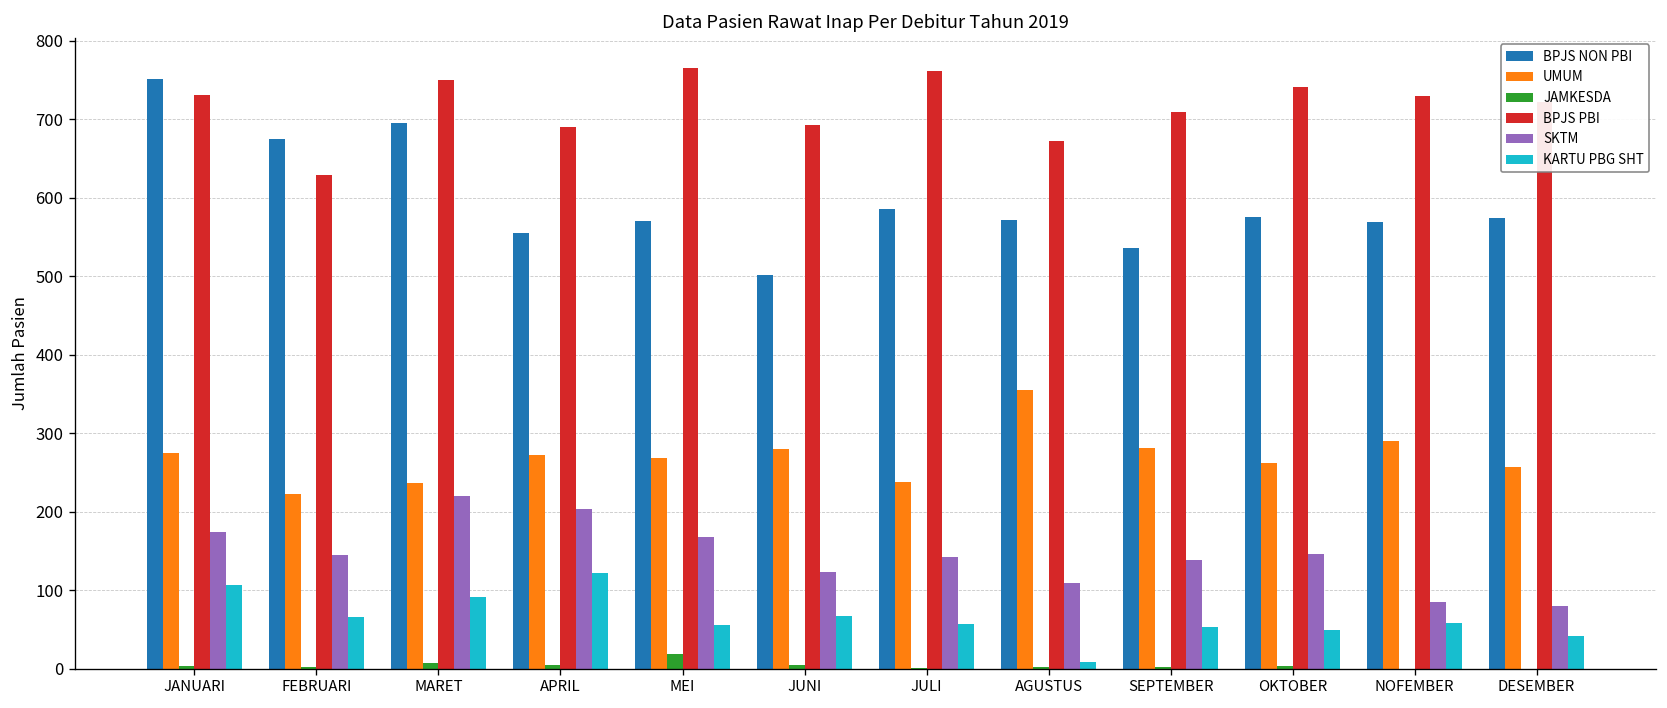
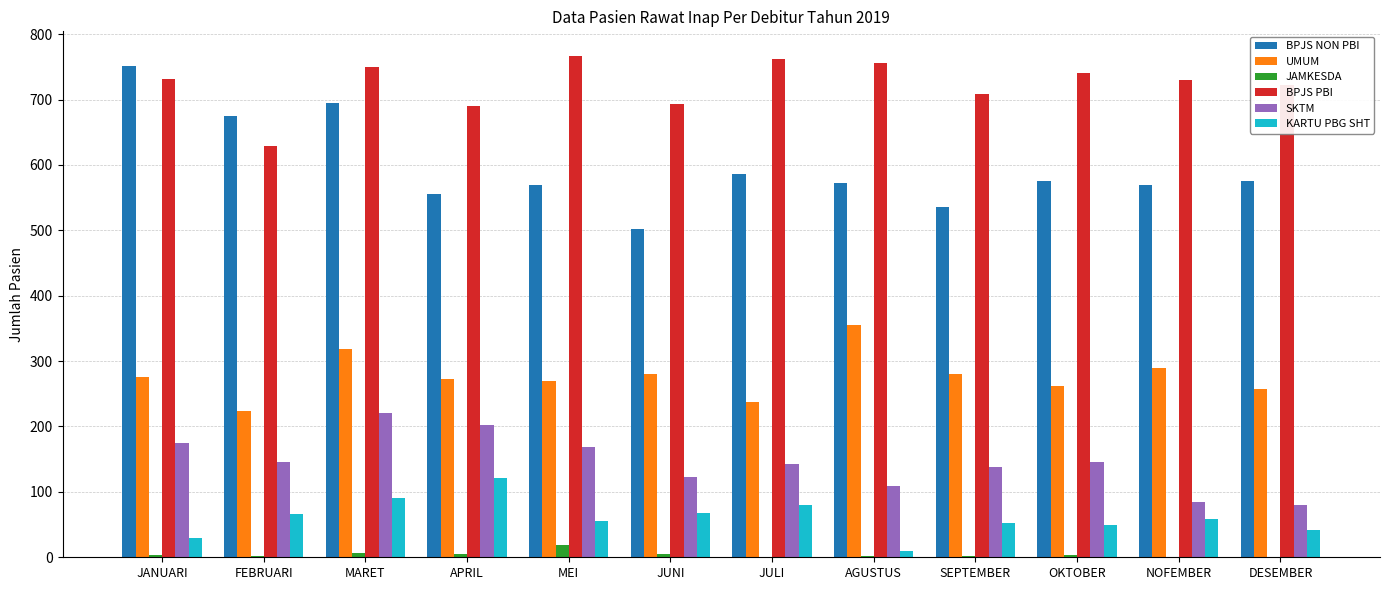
  {
    "BPJS NON PBI": {
      "JANUARI": 750,
      "FEBRUARI": 680,
      "MARET": 700,
      "APRIL": 560,
      "MEI": 570,
      "JUNI": 500,
      "JULI": 590,
      "AGUSTUS": 570,
      "SEPTEMBER": 540,
      "OKTOBER": 580,
      "NOFEMBER": 570,
      "DESEMBER": 580
    },
    "UMUM": {
      "JANUARI": 280,
      "FEBRUARI": 220,
-     "MARET": 240,
+     "MARET": 320,
      "APRIL": 270,
      "MEI": 270,
      "JUNI": 280,
      "JULI": 240,
      "AGUSTUS": 360,
      "SEPTEMBER": 280,
      "OKTOBER": 260,
      "NOFEMBER": 290,
      "DESEMBER": 260
    },
    "JAMKESDA": {
      "MARET": 10,
      "APRIL": 10,
      "MEI": 20,
      "JUNI": 10,
      "OKTOBER": 0,
      "NOFEMBER": 0,
      "DESEMBER": 0
    },
    "BPJS PBI": {
      "JANUARI": 730,
      "FEBRUARI": 630,
      "MARET": 750,
      "APRIL": 690,
      "MEI": 770,
      "JUNI": 690,
      "JULI": 760,
-     "AGUSTUS": 670,
+     "AGUSTUS": 760,
      "SEPTEMBER": 710,
      "OKTOBER": 740,
      "NOFEMBER": 730
    },
    "SKTM": {
      "JANUARI": 170,
      "FEBRUARI": 150,
      "MARET": 220,
      "APRIL": 200,
      "MEI": 170,
      "JUNI": 120,
      "JULI": 140,
      "AGUSTUS": 110,
      "SEPTEMBER": 140,
      "OKTOBER": 150,
      "NOFEMBER": 90,
      "DESEMBER": 80
    },
    "KARTU PBG SHT": {
-     "JANUARI": 110,
+     "JANUARI": 30,
      "FEBRUARI": 70,
      "MARET": 90,
      "APRIL": 120,
      "MEI": 60,
      "JUNI": 70,
-     "JULI": 60,
+     "JULI": 80,
      "AGUSTUS": 10,
      "SEPTEMBER": 50,
      "OKTOBER": 50,
      "NOFEMBER": 60,
      "DESEMBER": 40
    }
  }
